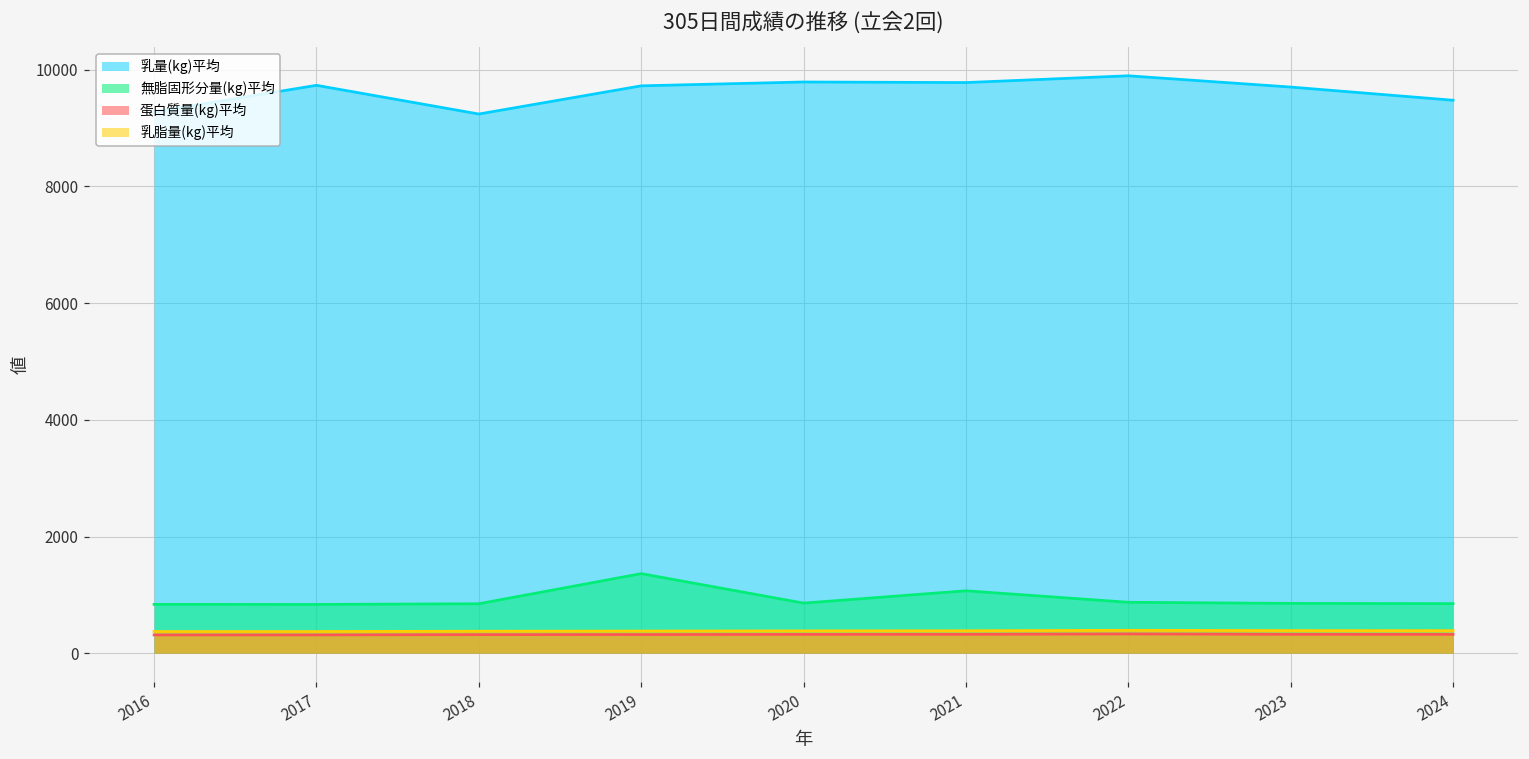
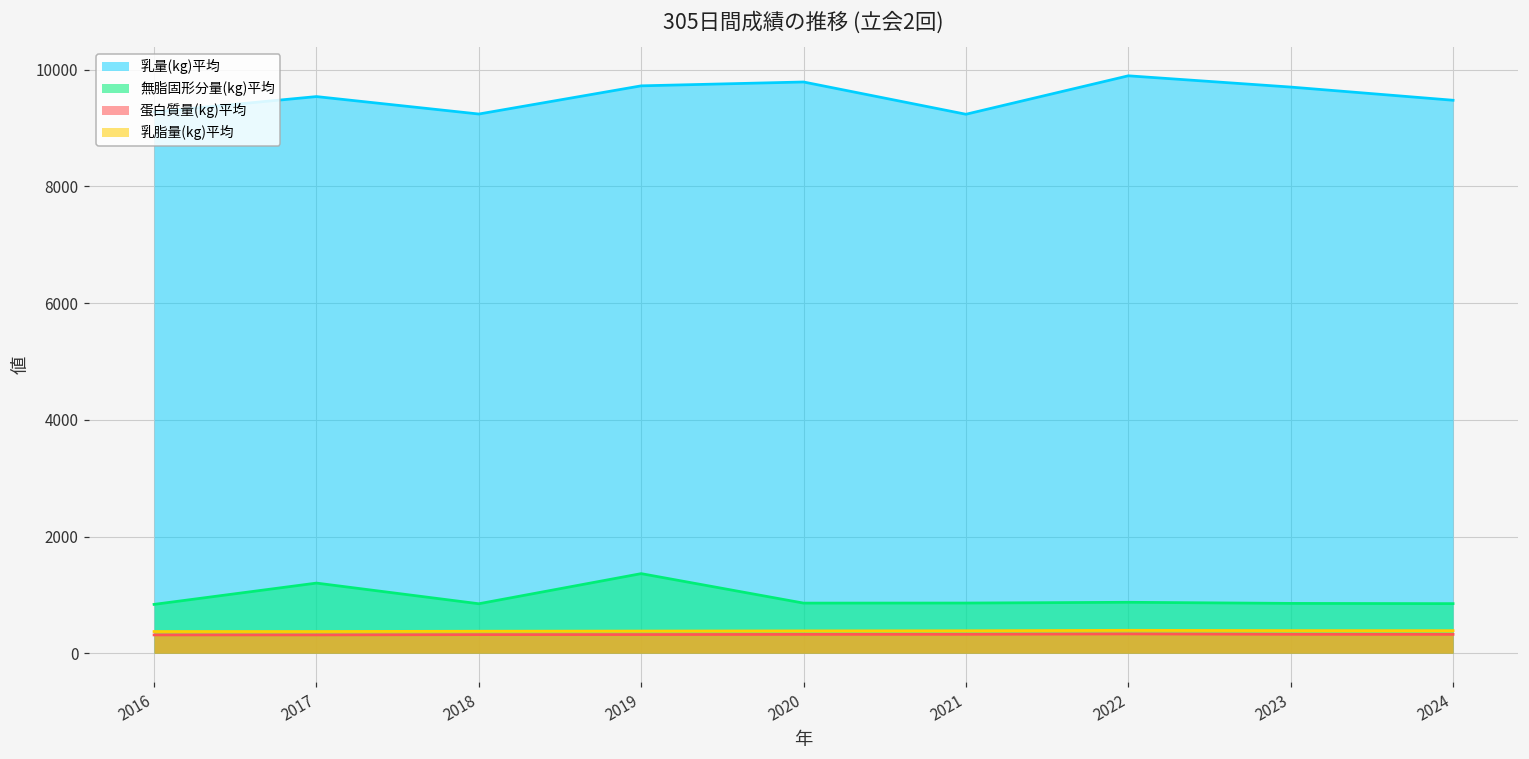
  {
    "乳量(kg)平均": {
-     "2017": 9700,
+     "2017": 9500,
      "2018": 9200,
      "2019": 9700,
      "2020": 9800,
-     "2021": 9800,
+     "2021": 9200,
      "2022": 9900,
      "2023": 9700,
      "2024": 9500
    },
    "無脂固形分量(kg)平均": {
      "2016": 800,
-     "2017": 800,
+     "2017": 1200,
      "2018": 800,
      "2019": 1400,
      "2020": 900,
-     "2021": 1100,
+     "2021": 900,
      "2022": 900,
      "2023": 900,
      "2024": 900
    },
    "蛋白質量(kg)平均": {
      "2016": 300,
      "2017": 300,
      "2018": 300,
      "2019": 300,
      "2020": 300,
      "2021": 300,
      "2022": 300,
      "2023": 300,
      "2024": 300
    },
    "乳脂量(kg)平均": {
      "2016": 400,
      "2017": 400,
      "2018": 400,
      "2019": 400,
      "2020": 400,
      "2021": 400,
      "2022": 400,
      "2023": 400,
      "2024": 400
    }
  }
